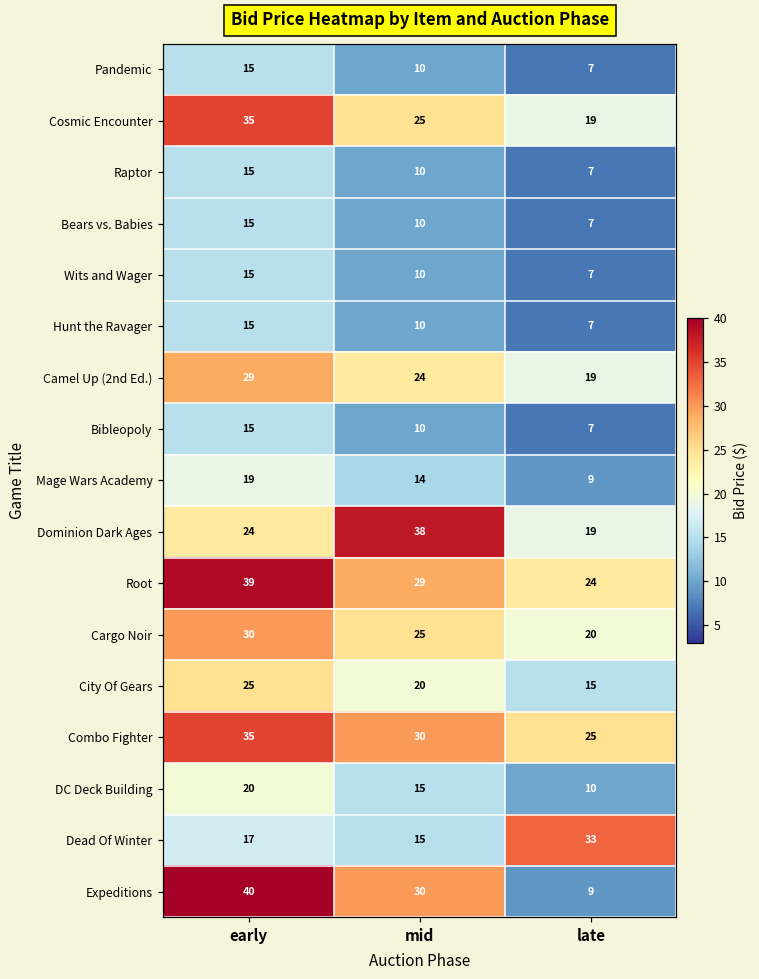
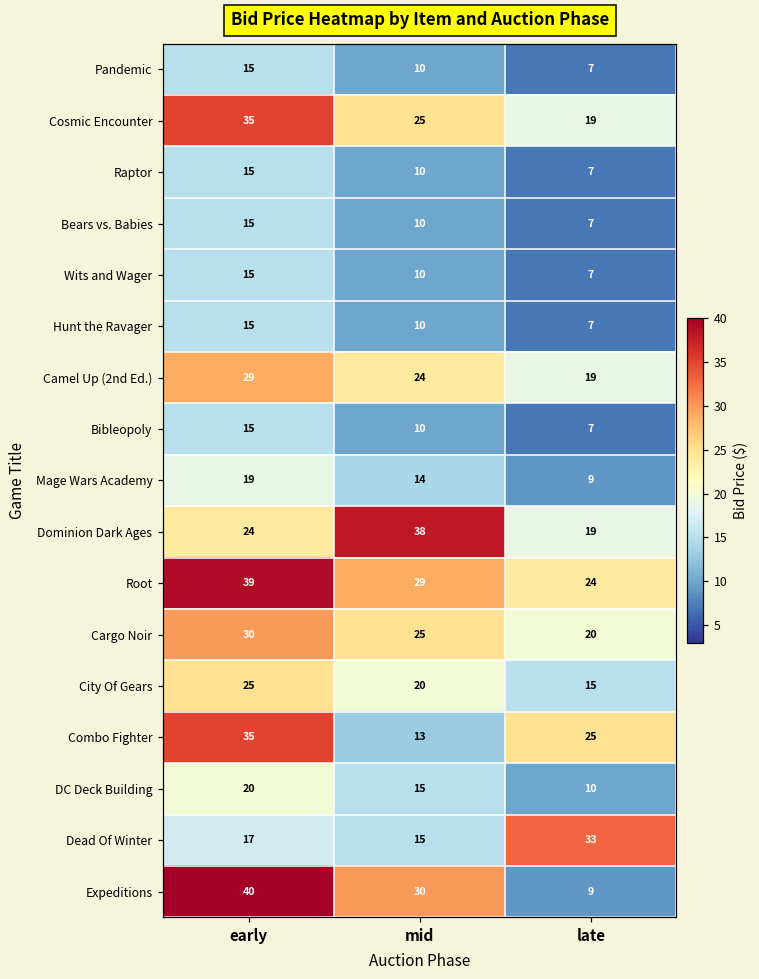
  {
    "Pandemic": {
      "early": 15,
      "mid": 10,
      "late": 7
    },
    "Cosmic Encounter": {
      "early": 35,
      "mid": 25,
      "late": 19
    },
    "Raptor": {
      "early": 15,
      "mid": 10,
      "late": 7
    },
    "Bears vs. Babies": {
      "early": 15,
      "mid": 10,
      "late": 7
    },
    "Wits and Wager": {
      "early": 15,
      "mid": 10,
      "late": 7
    },
    "Hunt the Ravager": {
      "early": 15,
      "mid": 10,
      "late": 7
    },
    "Camel Up (2nd Ed.)": {
      "early": 29,
      "mid": 24,
      "late": 19
    },
    "Bibleopoly": {
      "early": 15,
      "mid": 10,
      "late": 7
    },
    "Mage Wars Academy": {
      "early": 19,
      "mid": 14,
      "late": 9
    },
    "Dominion Dark Ages": {
      "early": 24,
      "mid": 38,
      "late": 19
    },
    "Root": {
      "early": 39,
      "mid": 29,
      "late": 24
    },
    "Cargo Noir": {
      "early": 30,
      "mid": 25,
      "late": 20
    },
    "City Of Gears": {
      "early": 25,
      "mid": 20,
      "late": 15
    },
    "Combo Fighter": {
      "early": 35,
-     "mid": 30,
+     "mid": 13,
      "late": 25
    },
    "DC Deck Building": {
      "early": 20,
      "mid": 15,
      "late": 10
    },
    "Dead Of Winter": {
      "early": 17,
      "mid": 15,
      "late": 33
    },
    "Expeditions": {
      "early": 40,
      "mid": 30,
      "late": 9
    }
  }
